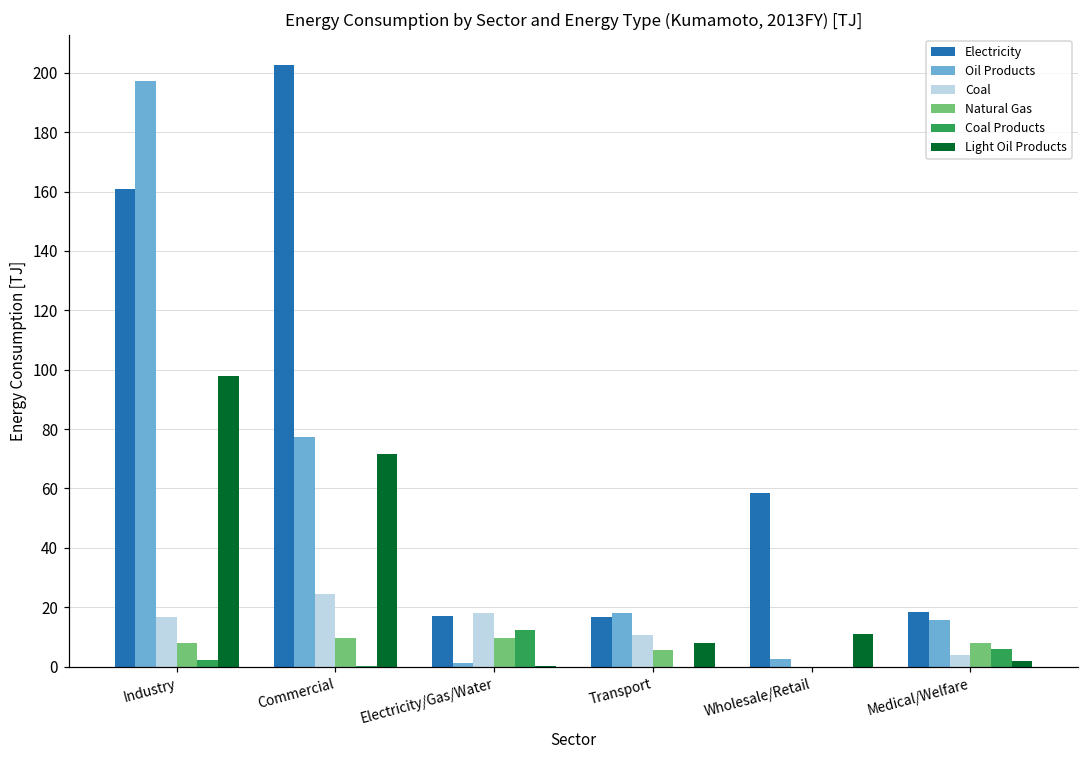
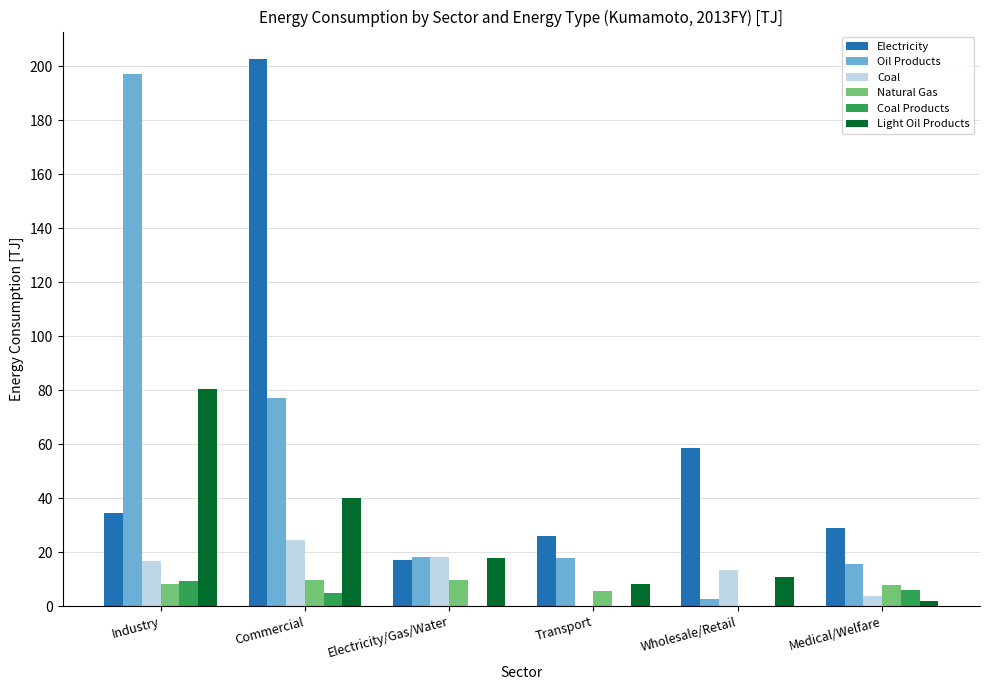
  {
    "Electricity": {
-     "Industry": 161,
+     "Industry": 34,
      "Commercial": 203,
      "Electricity/Gas/Water": 17,
-     "Transport": 17,
+     "Transport": 26,
      "Wholesale/Retail": 59,
-     "Medical/Welfare": 18
+     "Medical/Welfare": 29
    },
    "Oil Products": {
      "Industry": 197,
      "Commercial": 77,
-     "Electricity/Gas/Water": 1,
+     "Electricity/Gas/Water": 18,
      "Transport": 18,
      "Wholesale/Retail": 3,
      "Medical/Welfare": 16
    },
    "Coal": {
      "Industry": 17,
      "Commercial": 25,
      "Electricity/Gas/Water": 18,
-     "Transport": 11,
-     "Wholesale/Retail": 0,
+     "Transport": 0,
+     "Wholesale/Retail": 13,
      "Medical/Welfare": 4
    },
    "Natural Gas": {
      "Industry": 8,
      "Commercial": 10,
      "Electricity/Gas/Water": 10,
      "Transport": 6,
      "Wholesale/Retail": 0,
      "Medical/Welfare": 8
    },
    "Coal Products": {
-     "Industry": 2,
-     "Commercial": 0,
-     "Electricity/Gas/Water": 12,
+     "Industry": 9,
+     "Commercial": 5,
+     "Electricity/Gas/Water": 0,
      "Transport": 0,
      "Wholesale/Retail": 0,
      "Medical/Welfare": 6
    },
    "Light Oil Products": {
-     "Industry": 98,
-     "Commercial": 72,
-     "Electricity/Gas/Water": 0,
+     "Industry": 81,
+     "Commercial": 40,
+     "Electricity/Gas/Water": 18,
      "Transport": 8,
      "Wholesale/Retail": 11,
      "Medical/Welfare": 2
    }
  }
